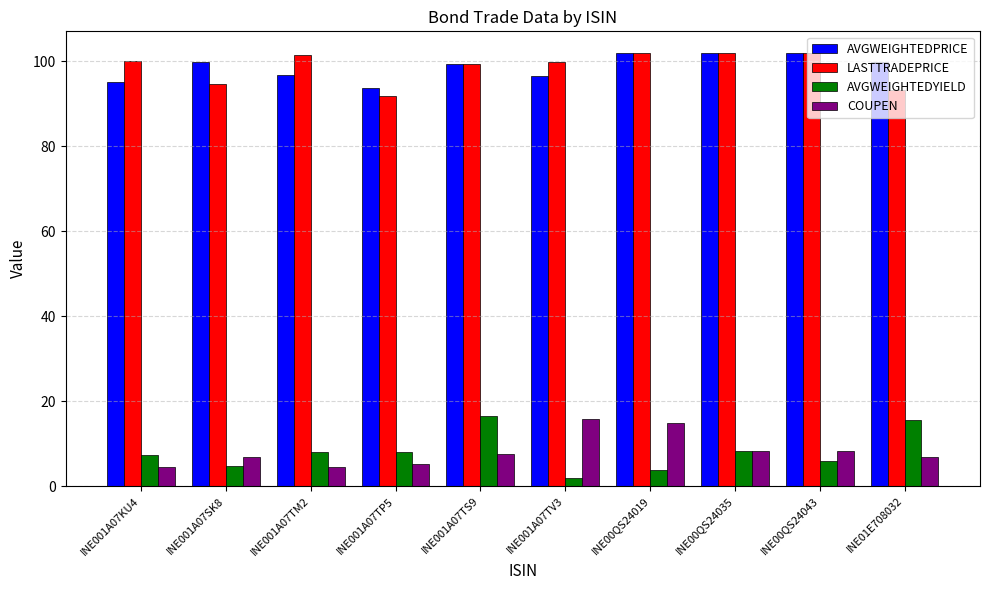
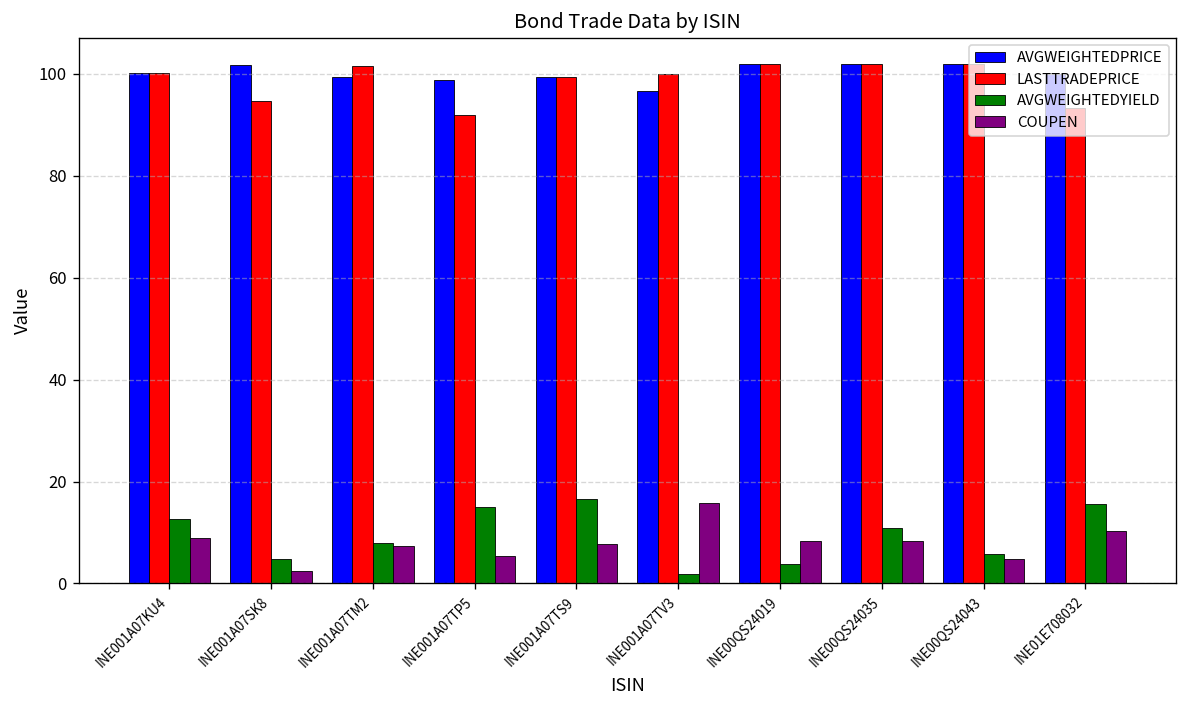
  {
    "AVGWEIGHTEDPRICE": {
-     "INE001A07KU4": 95,
-     "INE001A07SK8": 100,
-     "INE001A07TM2": 97,
-     "INE001A07TP5": 94,
+     "INE001A07KU4": 100,
+     "INE001A07SK8": 102,
+     "INE001A07TM2": 99,
+     "INE001A07TP5": 99,
      "INE001A07TS9": 99,
      "INE001A07TV3": 97,
      "INE00QS24019": 102,
      "INE00QS24035": 102,
      "INE00QS24043": 102
    },
    "LASTTRADEPRICE": {
      "INE001A07KU4": 100,
      "INE001A07SK8": 95,
      "INE001A07TM2": 101,
      "INE001A07TP5": 92,
      "INE001A07TS9": 99,
      "INE001A07TV3": 100,
      "INE00QS24019": 102,
      "INE00QS24035": 102
    },
    "AVGWEIGHTEDYIELD": {
-     "INE001A07KU4": 7,
+     "INE001A07KU4": 13,
      "INE001A07SK8": 5,
      "INE001A07TM2": 8,
-     "INE001A07TP5": 8,
+     "INE001A07TP5": 15,
      "INE001A07TS9": 17,
      "INE001A07TV3": 2,
      "INE00QS24019": 4,
-     "INE00QS24035": 8,
+     "INE00QS24035": 11,
      "INE00QS24043": 6,
      "INE01E708032": 16
    },
    "COUPEN": {
-     "INE001A07KU4": 5,
-     "INE001A07SK8": 7,
-     "INE001A07TM2": 4,
+     "INE001A07KU4": 9,
+     "INE001A07SK8": 2,
+     "INE001A07TM2": 7,
      "INE001A07TP5": 5,
      "INE001A07TS9": 8,
      "INE001A07TV3": 16,
-     "INE00QS24019": 15,
+     "INE00QS24019": 8,
      "INE00QS24035": 8,
-     "INE00QS24043": 8,
-     "INE01E708032": 7
+     "INE00QS24043": 5,
+     "INE01E708032": 10
    }
  }
